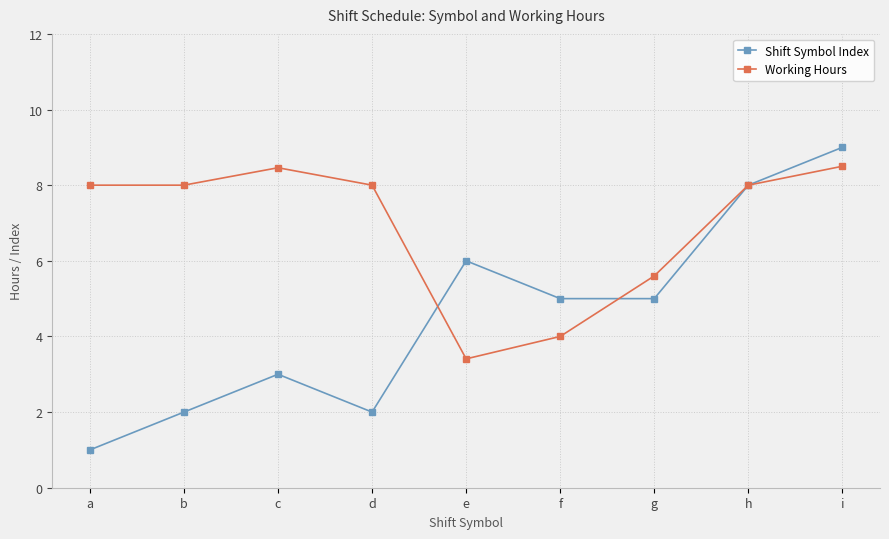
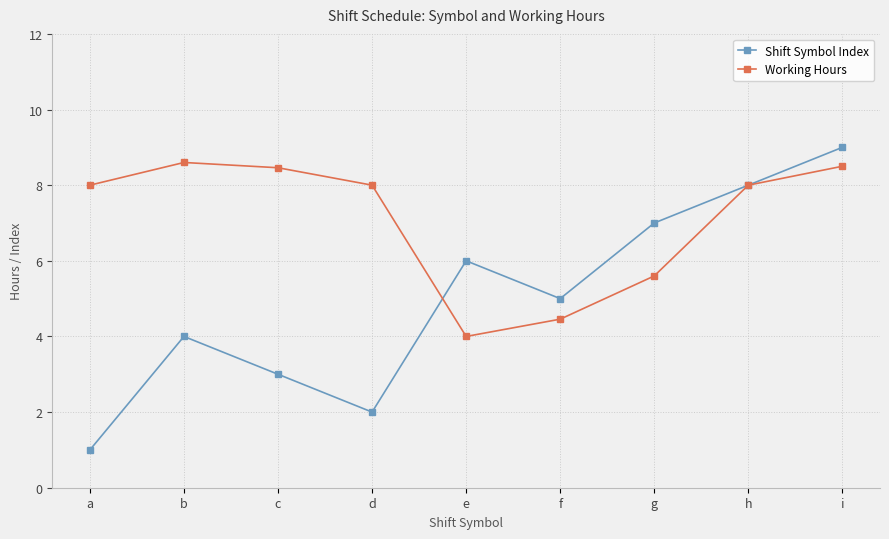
  {
    "Shift Symbol Index": {
      "a": 1,
-     "b": 2,
+     "b": 4,
      "c": 3,
      "d": 2,
      "e": 6,
      "f": 5,
-     "g": 5,
+     "g": 7,
      "i": 9
    },
    "Working Hours": {
      "a": 8.0,
-     "b": 8.0,
+     "b": 8.6,
      "c": 8.5,
      "d": 8.0,
-     "e": 3.4,
-     "f": 4.0,
+     "e": 4.0,
+     "f": 4.5,
      "g": 5.6,
      "i": 8.5
    }
  }
